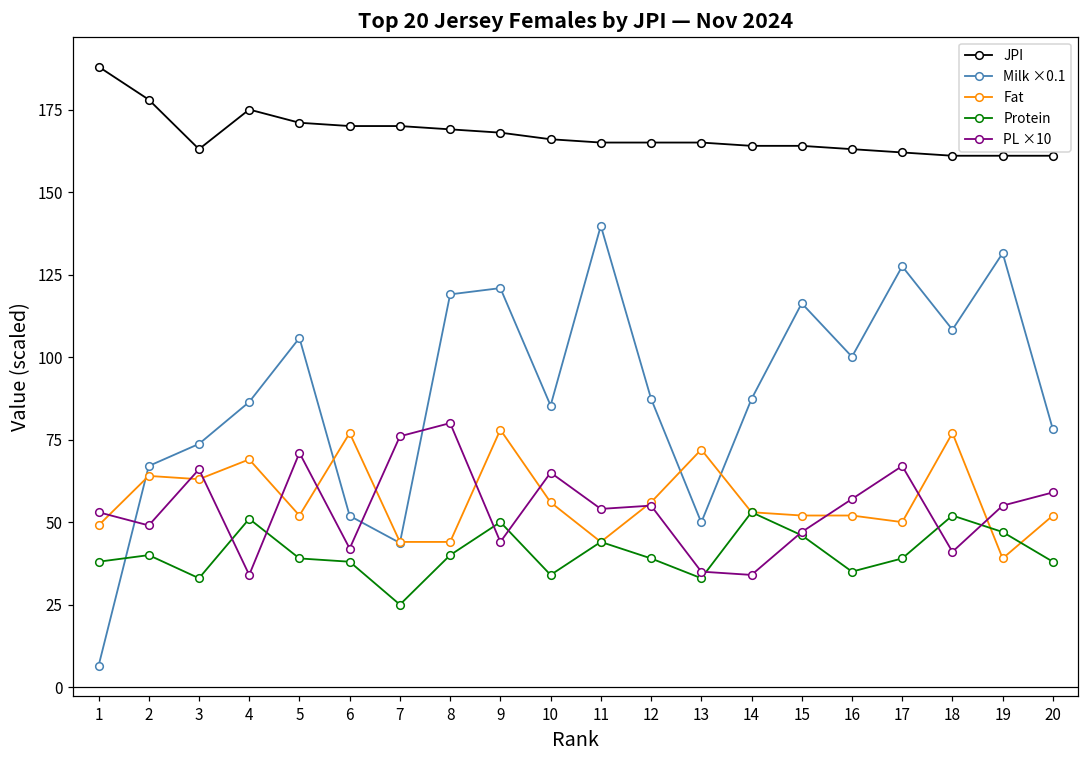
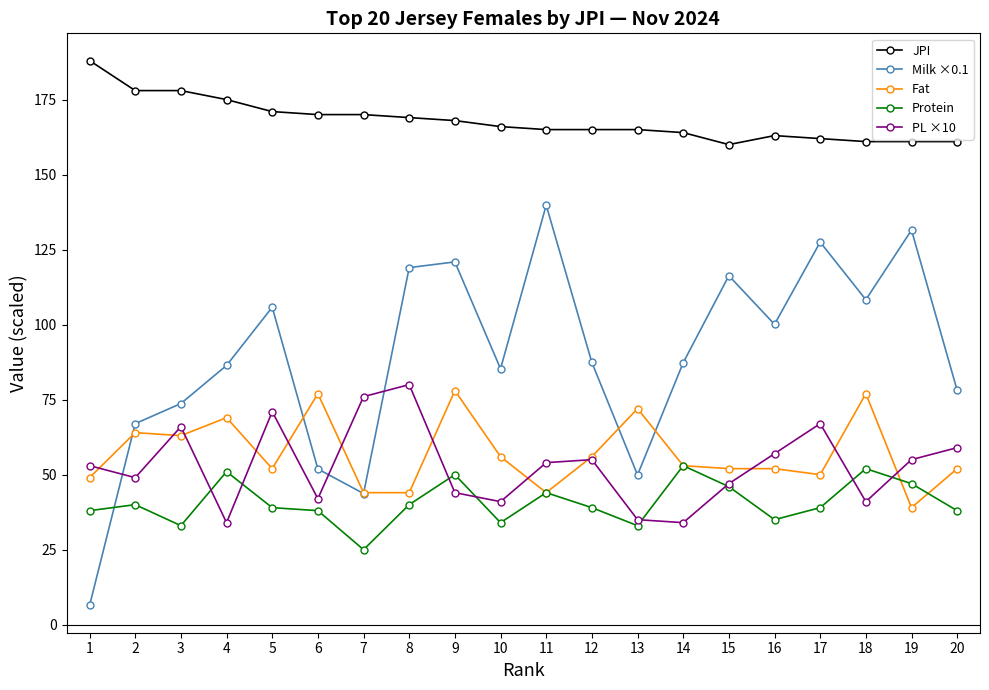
  {
    "JPI": {
      "1": 188,
      "2": 178,
-     "3": 163,
+     "3": 178,
      "4": 175,
      "5": 171,
      "6": 170,
      "7": 170,
      "8": 169,
      "9": 168,
      "10": 166,
      "11": 165,
      "12": 165,
      "13": 165,
      "14": 164,
-     "15": 164,
+     "15": 160,
      "16": 163,
      "17": 162,
      "18": 161,
      "19": 161,
      "20": 161
    },
    "Milk ×0.1": {
      "1": 6,
      "2": 67,
      "3": 74,
      "4": 86,
      "5": 106,
      "6": 52,
      "8": 119,
      "9": 121,
      "10": 85,
      "11": 140,
      "12": 87,
      "13": 50,
      "14": 87,
      "15": 116,
      "16": 100,
      "17": 128,
      "18": 108,
      "19": 132,
      "20": 78
    },
    "Fat": {
      "1": 49,
      "2": 64,
      "3": 63,
      "4": 69,
      "5": 52,
      "6": 77,
      "8": 44,
      "9": 78,
      "10": 56,
      "12": 56,
      "13": 72,
      "15": 52,
      "16": 52,
      "17": 50,
      "18": 77,
      "19": 39,
      "20": 52
    },
    "Protein": {
      "1": 38,
      "2": 40,
      "3": 33,
      "4": 51,
      "5": 39,
      "6": 38,
      "7": 25,
      "8": 40,
      "9": 50,
      "10": 34,
      "12": 39,
      "13": 33,
      "15": 46,
      "16": 35,
      "17": 39,
      "18": 52,
      "19": 47,
      "20": 38
    },
    "PL ×10": {
      "1": 53,
      "2": 49,
      "3": 66,
      "4": 34,
      "5": 71,
      "6": 42,
      "7": 76,
      "8": 80,
      "9": 44,
-     "10": 65,
+     "10": 41,
      "11": 54,
      "12": 55,
      "13": 35,
      "14": 34,
      "15": 47,
      "16": 57,
      "17": 67,
      "18": 41,
      "19": 55,
      "20": 59
    }
  }
